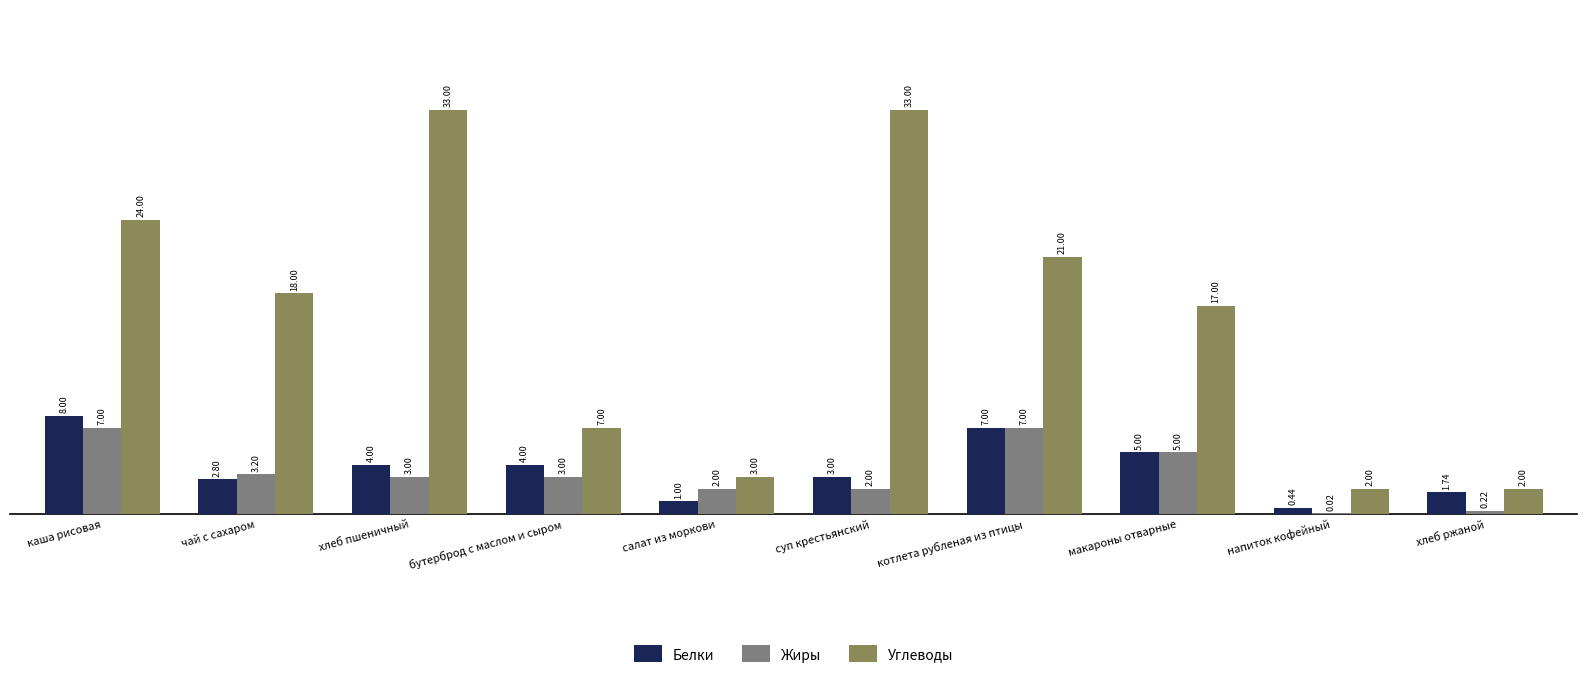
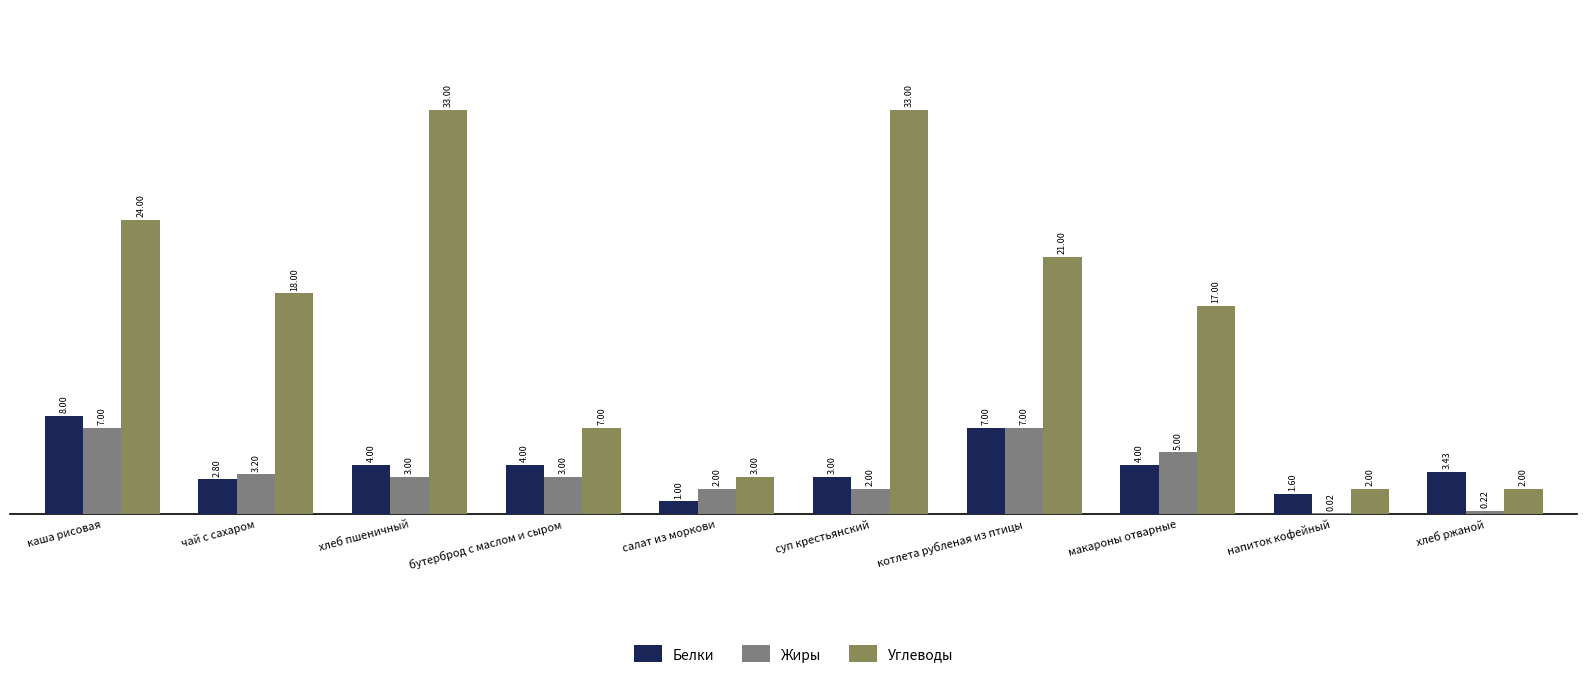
  {
    "Белки": {
      "каша рисовая": 8.00,
      "чай с сахаром": 2.80,
      "хлеб пшеничный": 4.00,
      "бутерброд с маслом и сыром": 4.00,
      "салат из моркови": 1.00,
      "суп крестьянский": 3.00,
      "котлета рубленая из птицы": 7.00,
-     "макароны отварные": 5.00,
-     "напиток кофейный": 0.44,
-     "хлеб ржаной": 1.74
+     "макароны отварные": 4.00,
+     "напиток кофейный": 1.60,
+     "хлеб ржаной": 3.43
    }
  }
